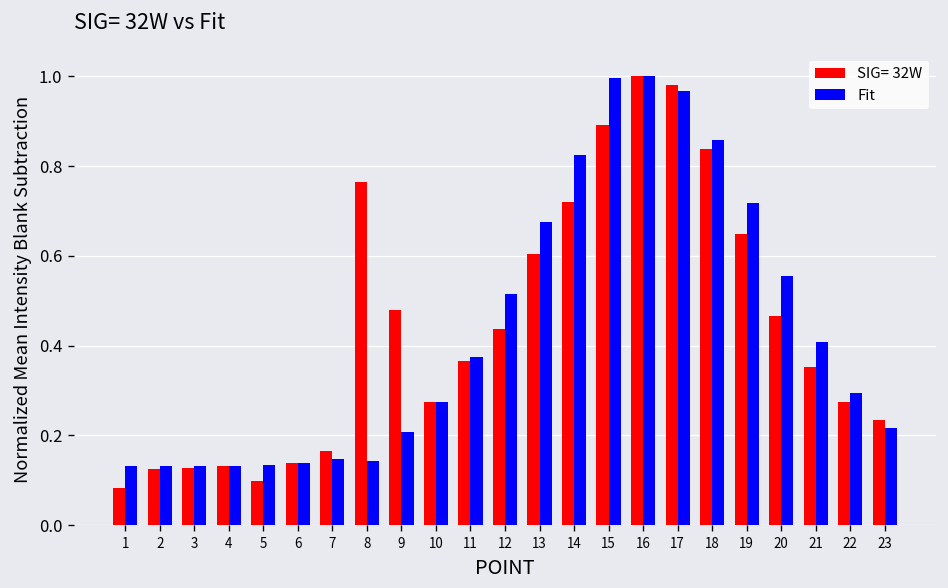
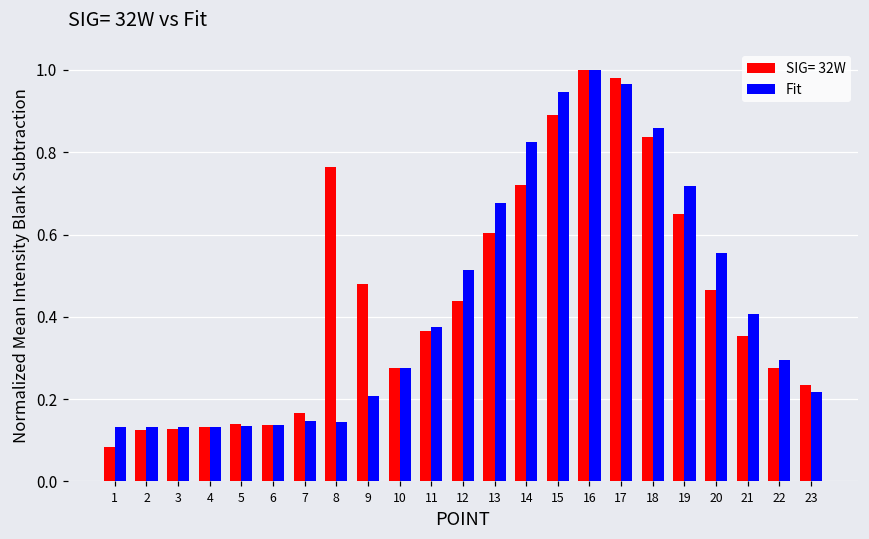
  {
    "SIG= 32W": {
      "1": 0.08,
      "2": 0.13,
      "3": 0.13,
      "4": 0.13,
-     "5": 0.10,
+     "5": 0.14,
      "6": 0.14,
      "7": 0.17,
      "8": 0.76,
      "9": 0.48,
      "10": 0.28,
      "11": 0.36,
      "12": 0.44,
      "13": 0.60,
      "14": 0.72,
      "15": 0.89,
      "16": 1.00,
      "17": 0.98,
      "18": 0.84,
      "19": 0.65,
      "20": 0.47,
      "21": 0.35,
      "22": 0.27,
      "23": 0.23
    },
    "Fit": {
      "1": 0.13,
      "2": 0.13,
      "3": 0.13,
      "4": 0.13,
      "5": 0.13,
      "6": 0.14,
      "7": 0.15,
      "8": 0.14,
      "9": 0.21,
      "10": 0.28,
      "11": 0.37,
      "12": 0.51,
      "13": 0.68,
      "14": 0.83,
-     "15": 1.00,
+     "15": 0.95,
      "16": 1.00,
      "17": 0.97,
      "18": 0.86,
      "19": 0.72,
      "20": 0.56,
      "21": 0.41,
      "22": 0.30,
      "23": 0.22
    }
  }
